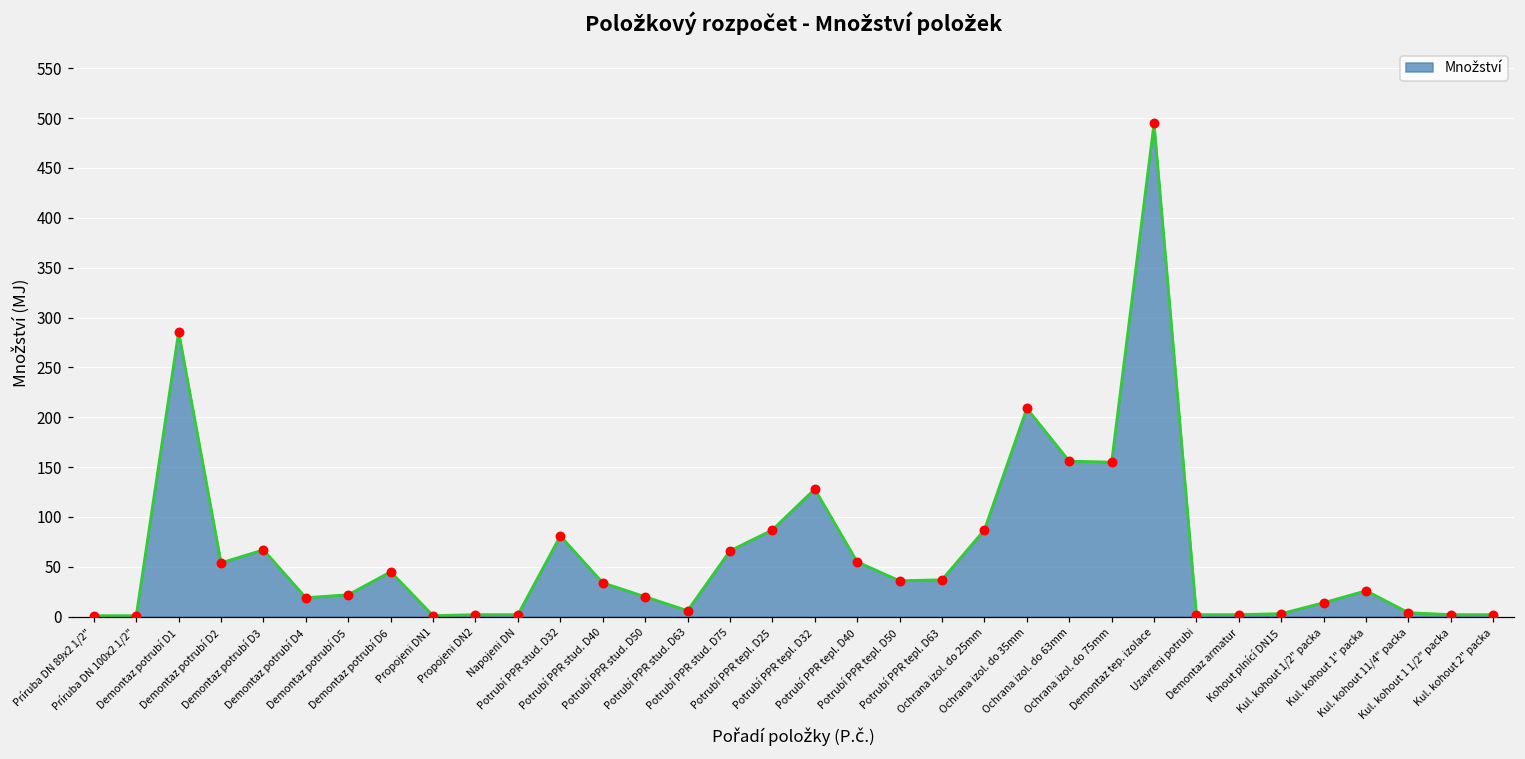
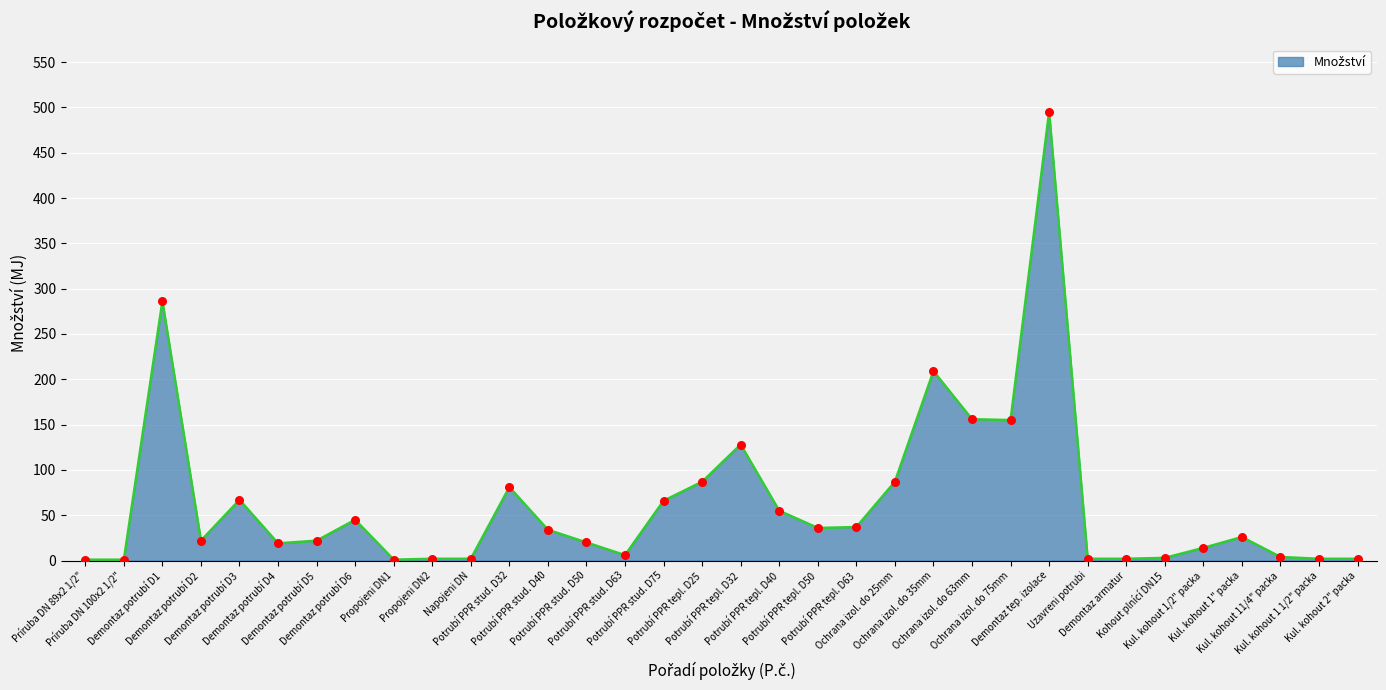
  {
    "Príruba DN 89x2 1/2\"": 0,
    "Príruba DN 100x2 1/2\"": 0,
    "Demontaz potrubí D1": 290,
-   "Demontaz potrubí D2": 50,
+   "Demontaz potrubí D2": 20,
    "Demontaz potrubí D3": 70,
    "Demontaz potrubí D4": 20,
    "Demontaz potrubí D5": 20,
    "Demontaz potrubí D6": 50,
    "Propojeni DN1": 0,
    "Propojeni DN2": 0,
    "Napojeni DN": 0,
    "Potrubí PPR stud. D32": 80,
    "Potrubí PPR stud. D40": 30,
    "Potrubí PPR stud. D50": 20,
    "Potrubí PPR stud. D63": 10,
    "Potrubí PPR stud. D75": 70,
    "Potrubí PPR tepl. D25": 90,
    "Potrubí PPR tepl. D32": 130,
    "Potrubí PPR tepl. D40": 60,
    "Potrubí PPR tepl. D50": 40,
    "Potrubí PPR tepl. D63": 40,
    "Ochrana izol. do 25mm": 90,
    "Ochrana izol. do 35mm": 210,
    "Ochrana izol. do 63mm": 160,
    "Ochrana izol. do 75mm": 160,
    "Demontaz tep. izolace": 500,
    "Uzavreni potrubi": 0,
    "Demontaz armatur": 0,
    "Kohout plnící DN15": 0,
    "Kul. kohout 1/2\" packa": 10,
    "Kul. kohout 1\" packa": 30,
    "Kul. kohout 11/4\" packa": 0,
    "Kul. kohout 1 1/2\" packa": 0,
    "Kul. kohout 2\" packa": 0
  }
